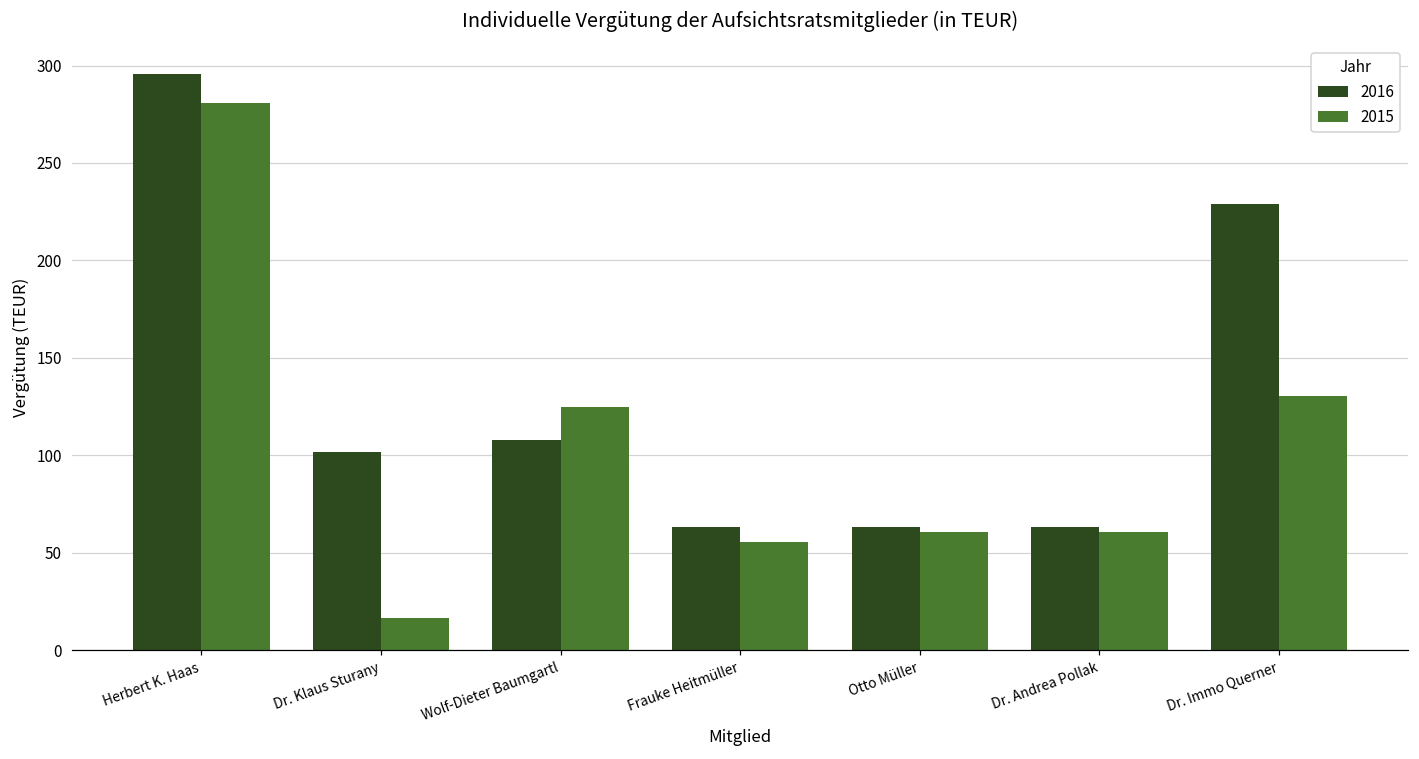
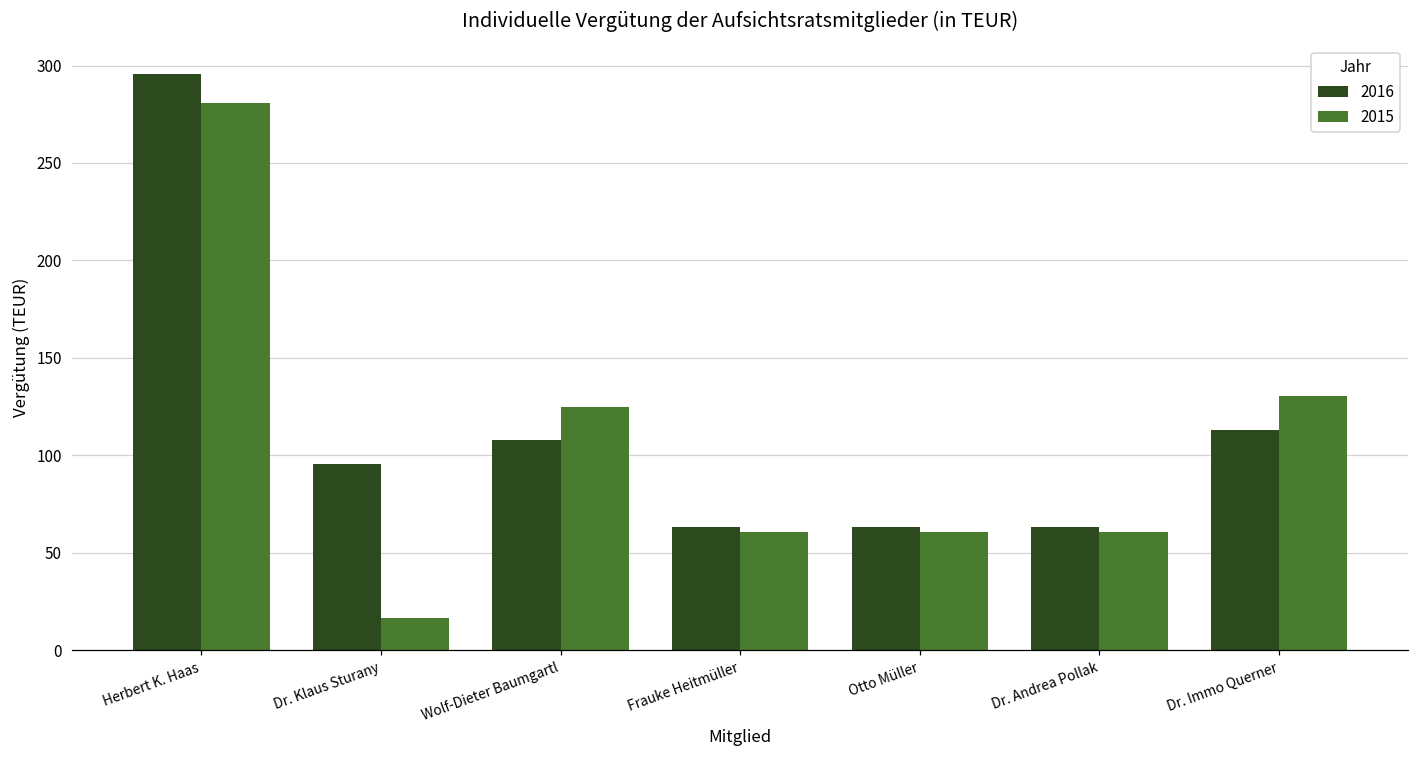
  {
    "2016": {
      "Herbert K. Haas": 296,
-     "Dr. Klaus Sturany": 102,
+     "Dr. Klaus Sturany": 96,
      "Wolf-Dieter Baumgartl": 108,
      "Frauke Heitmüller": 63,
      "Otto Müller": 63,
      "Dr. Andrea Pollak": 63,
-     "Dr. Immo Querner": 229
+     "Dr. Immo Querner": 113
    },
    "2015": {
      "Herbert K. Haas": 281,
      "Dr. Klaus Sturany": 17,
      "Wolf-Dieter Baumgartl": 125,
-     "Frauke Heitmüller": 56,
+     "Frauke Heitmüller": 61,
      "Otto Müller": 61,
      "Dr. Andrea Pollak": 61,
      "Dr. Immo Querner": 130
    }
  }
